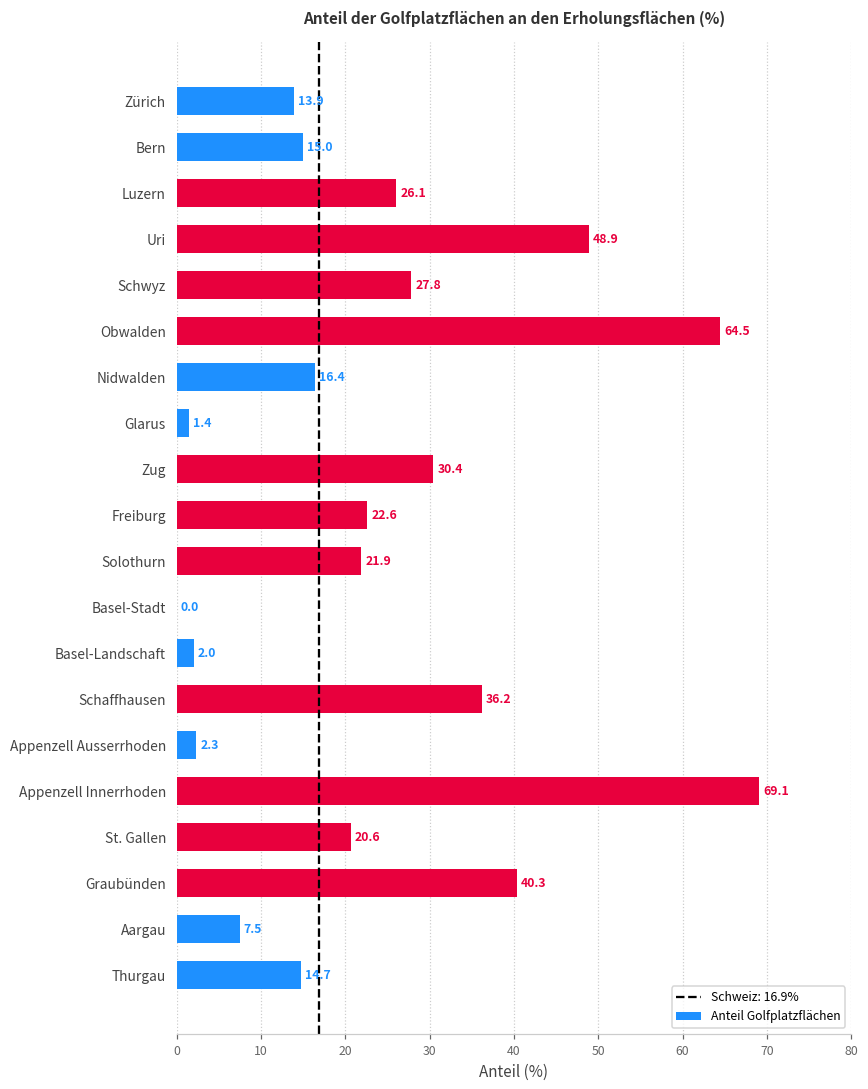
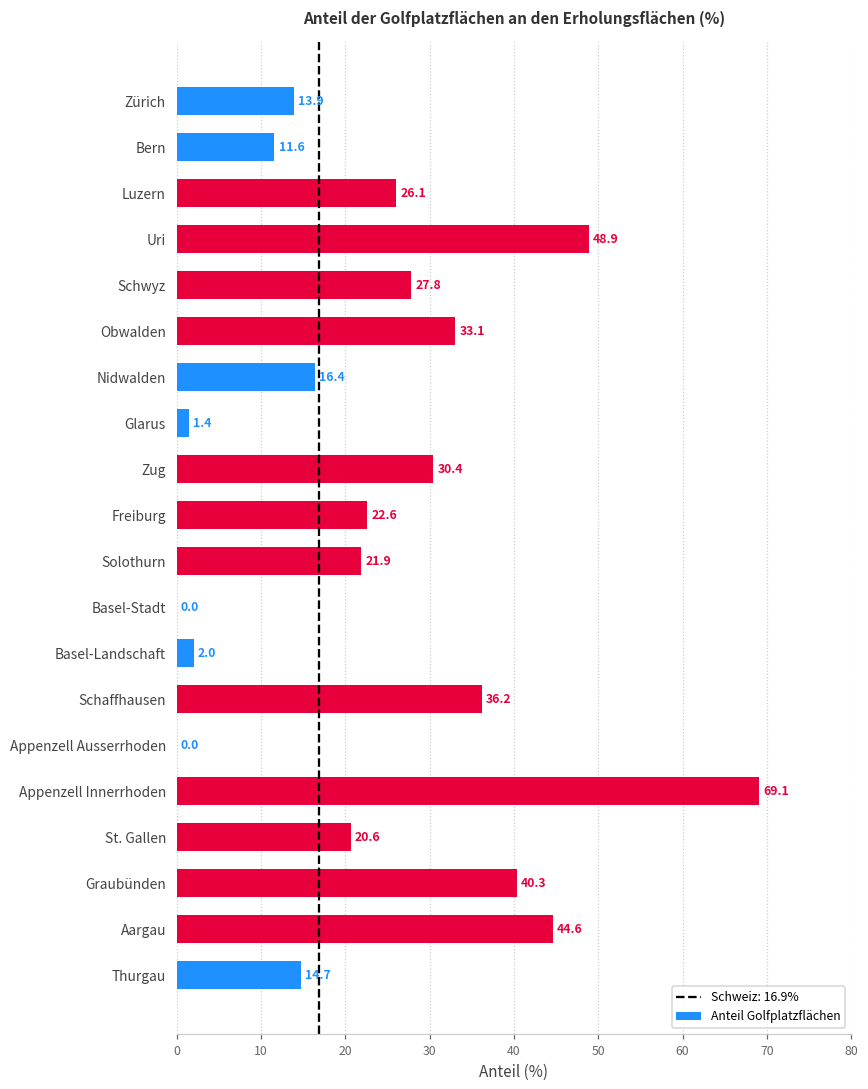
  {
    "Zürich": 13.9,
-   "Bern": 15.0,
+   "Bern": 11.6,
    "Luzern": 26.1,
    "Uri": 48.9,
    "Schwyz": 27.8,
-   "Obwalden": 64.5,
+   "Obwalden": 33.1,
    "Nidwalden": 16.4,
    "Glarus": 1.4,
    "Zug": 30.4,
    "Freiburg": 22.6,
    "Solothurn": 21.9,
    "Basel-Stadt": 0.0,
    "Basel-Landschaft": 2.0,
    "Schaffhausen": 36.2,
-   "Appenzell Ausserrhoden": 2.3,
+   "Appenzell Ausserrhoden": 0.0,
    "Appenzell Innerrhoden": 69.1,
    "St. Gallen": 20.6,
    "Graubünden": 40.3,
-   "Aargau": 7.5,
+   "Aargau": 44.6,
    "Thurgau": 14.7
  }
